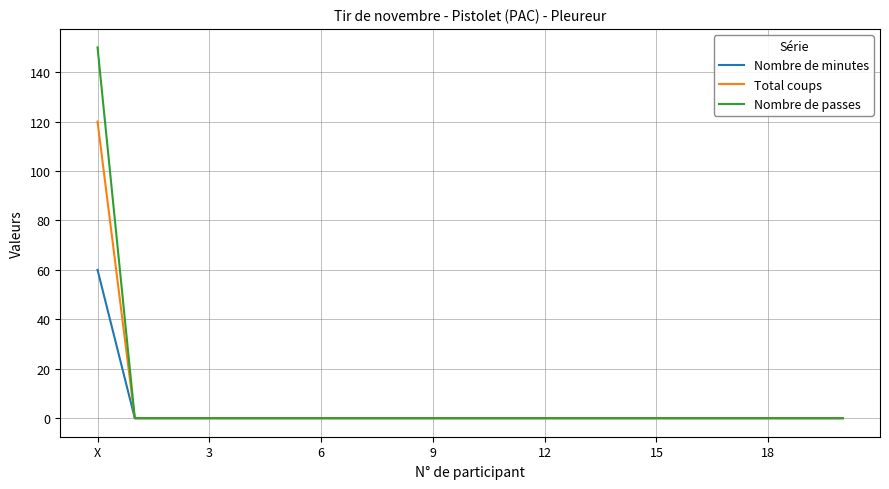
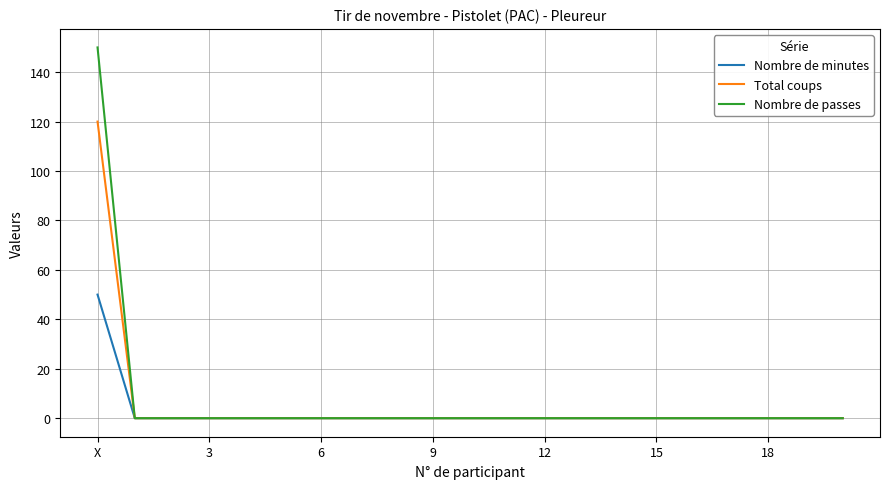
  {
    "Nombre de minutes": {
-     "X": 60
+     "X": 50
    },
    "Total coups": {
      "X": 120
    },
    "Nombre de passes": {
      "X": 150
    }
  }
